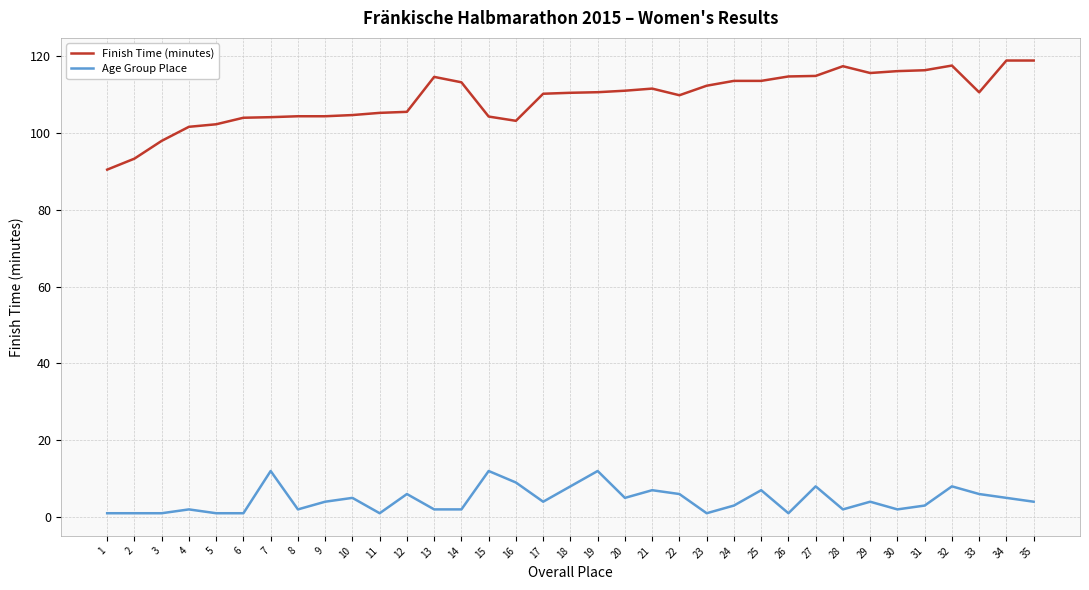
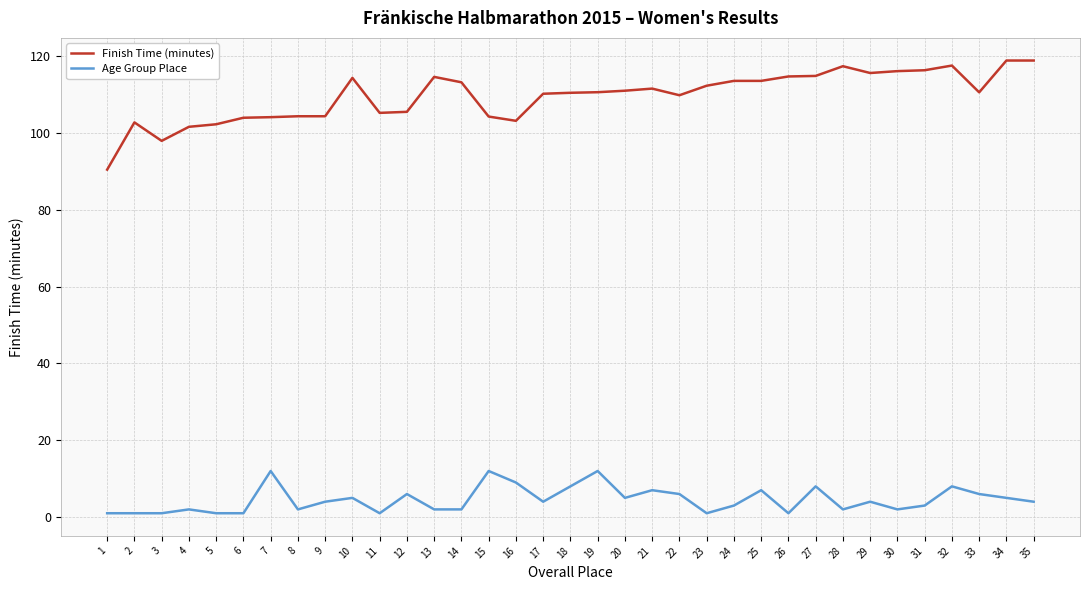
  {
    "Finish Time (minutes)": {
      "1": 90,
-     "2": 93,
+     "2": 103,
      "3": 98,
      "4": 102,
      "5": 102,
      "6": 104,
      "7": 104,
      "8": 104,
      "9": 104,
-     "10": 105,
+     "10": 114,
      "11": 105,
      "12": 106,
      "13": 115,
      "14": 113,
      "15": 104,
      "16": 103,
      "17": 110,
      "18": 110,
      "19": 111,
      "20": 111,
      "21": 112,
      "22": 110,
      "23": 112,
      "24": 114,
      "25": 114,
      "26": 115,
      "27": 115,
      "28": 117,
      "29": 116,
      "30": 116,
      "31": 116,
      "32": 118,
      "33": 111,
      "34": 119,
      "35": 119
    },
    "Age Group Place": {
      "1": 1,
      "2": 1,
      "3": 1,
      "4": 2,
      "5": 1,
      "6": 1,
      "7": 12,
      "8": 2,
      "9": 4,
      "10": 5,
      "11": 1,
      "12": 6,
      "13": 2,
      "14": 2,
      "15": 12,
      "16": 9,
      "17": 4,
      "18": 8,
      "19": 12,
      "20": 5,
      "21": 7,
      "22": 6,
      "23": 1,
      "24": 3,
      "25": 7,
      "26": 1,
      "27": 8,
      "28": 2,
      "29": 4,
      "30": 2,
      "31": 3,
      "32": 8,
      "33": 6,
      "34": 5,
      "35": 4
    }
  }
